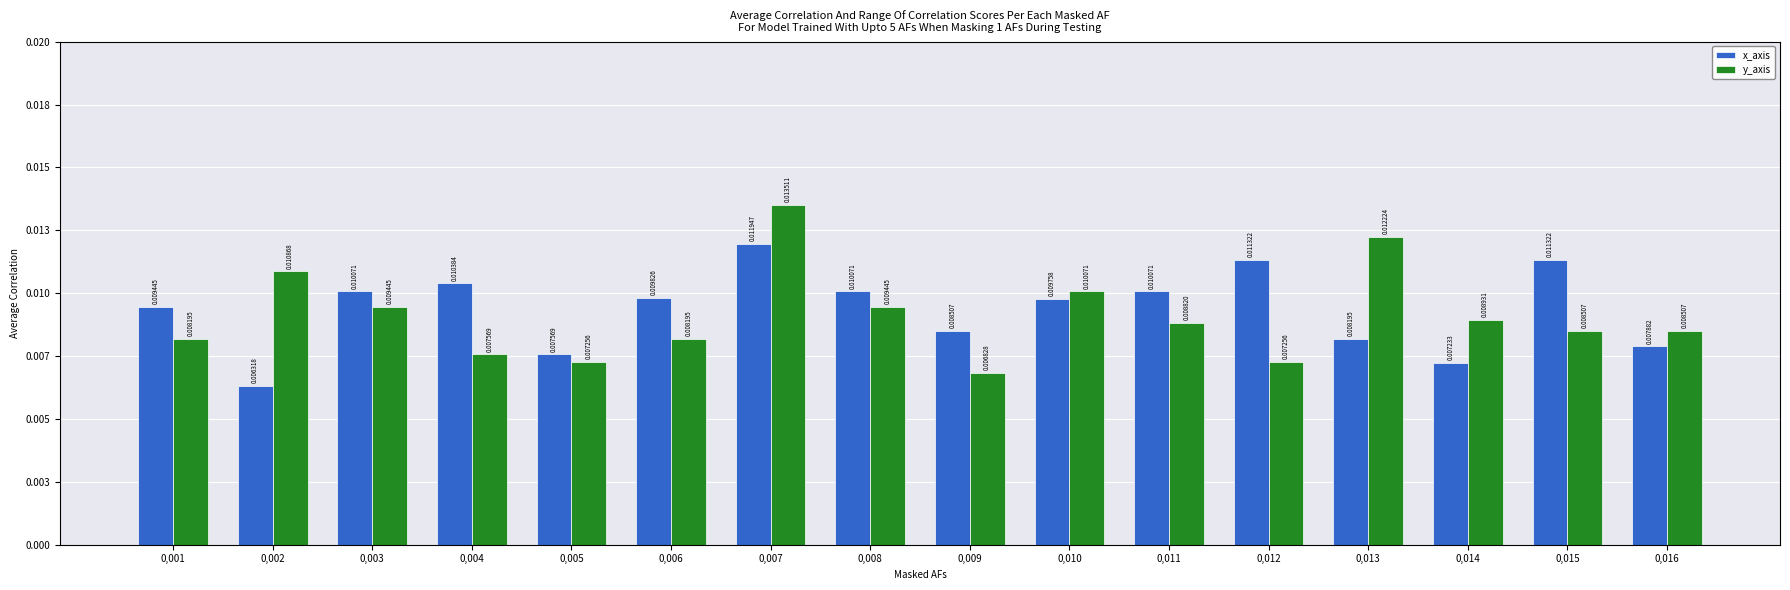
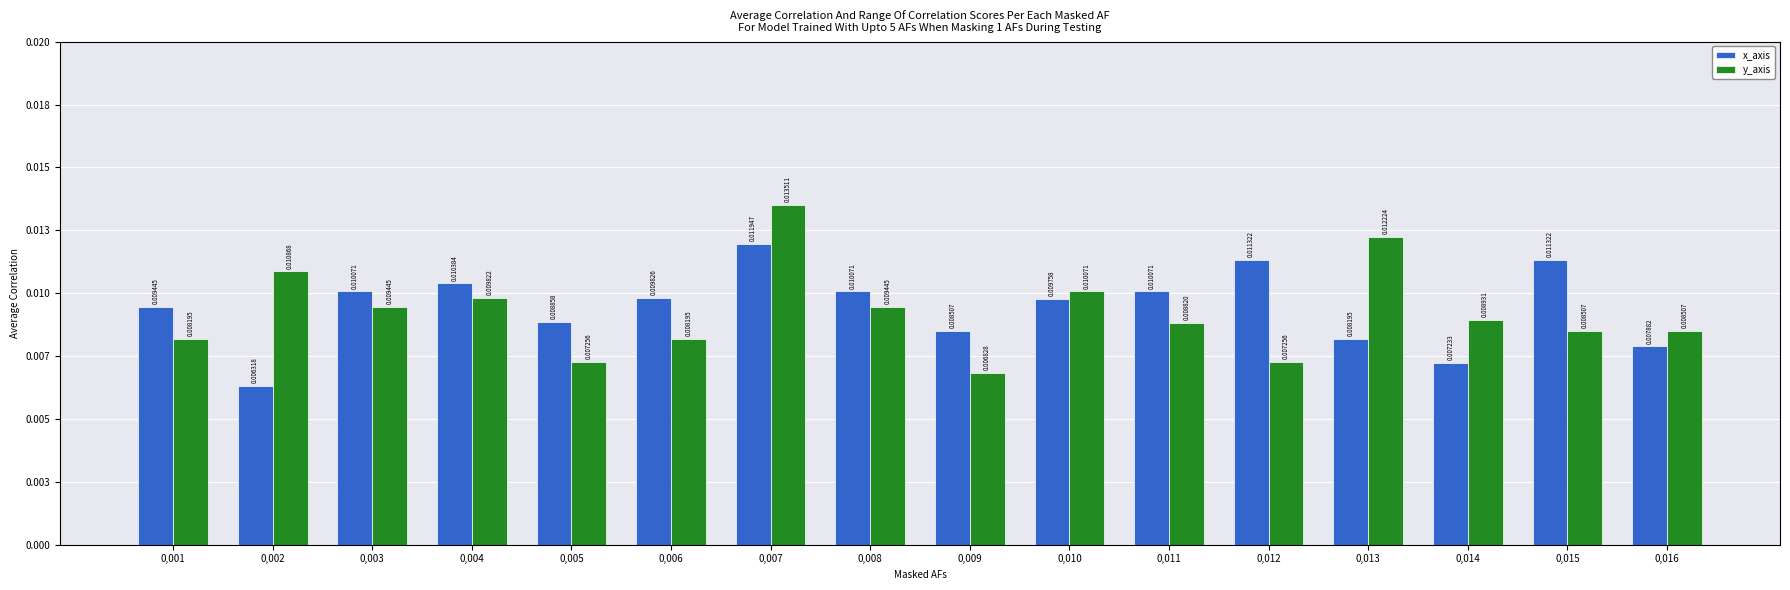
  {
    "x_axis": {
      "0,001": 0.009445,
      "0,002": 0.006318,
      "0,003": 0.010071,
      "0,004": 0.010384,
-     "0,005": 0.007569,
+     "0,005": 0.008858,
      "0,006": 0.009826,
      "0,007": 0.011947,
      "0,008": 0.010071,
      "0,009": 0.008507,
      "0,010": 0.009758,
      "0,011": 0.010071,
      "0,012": 0.011322,
      "0,013": 0.008195,
      "0,014": 0.007233,
      "0,015": 0.011322,
      "0,016": 0.007882
    },
    "y_axis": {
      "0,001": 0.008195,
      "0,002": 0.010868,
      "0,003": 0.009445,
-     "0,004": 0.007569,
+     "0,004": 0.009822,
      "0,005": 0.007256,
      "0,006": 0.008195,
      "0,007": 0.013511,
      "0,008": 0.009445,
      "0,009": 0.006828,
      "0,010": 0.010071,
      "0,011": 0.008820,
      "0,012": 0.007256,
      "0,013": 0.012224,
      "0,014": 0.008931,
      "0,015": 0.008507,
      "0,016": 0.008507
    }
  }
